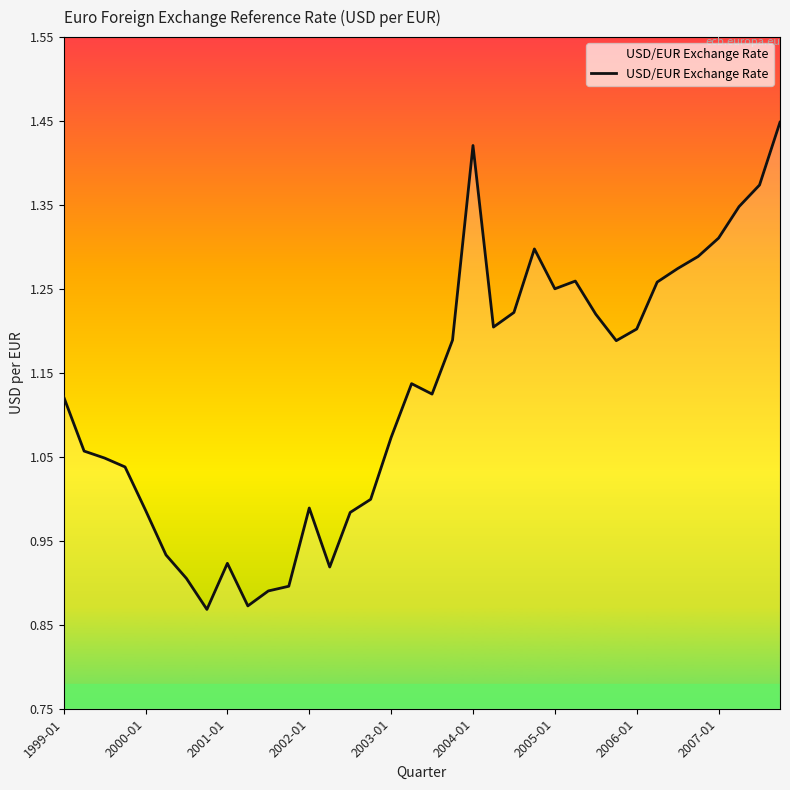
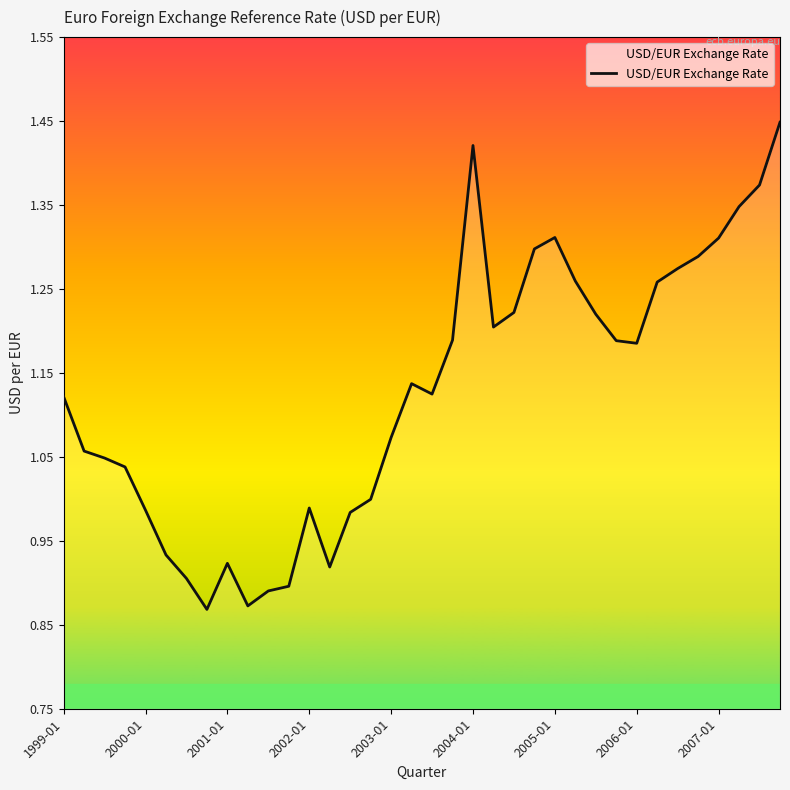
  {
    "1999-01": 1.12,
    "2000-01": 0.99,
    "2001-01": 0.92,
    "2002-01": 0.99,
    "2003-01": 1.07,
    "2004-01": 1.42,
-   "2005-01": 1.25,
-   "2006-01": 1.20,
+   "2005-01": 1.31,
+   "2006-01": 1.19,
    "2007-01": 1.31
  }
